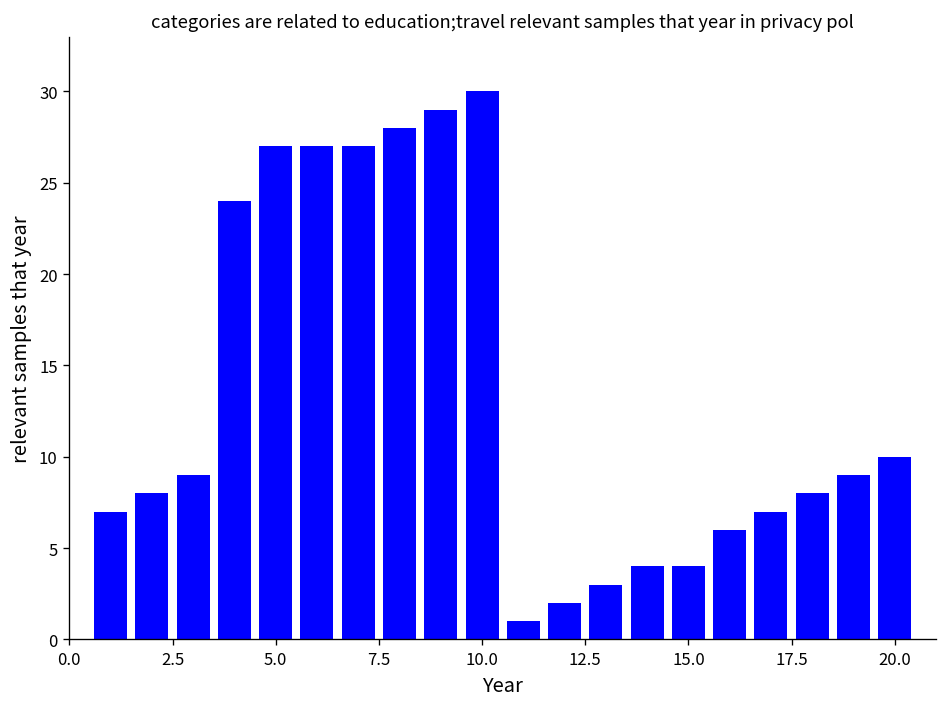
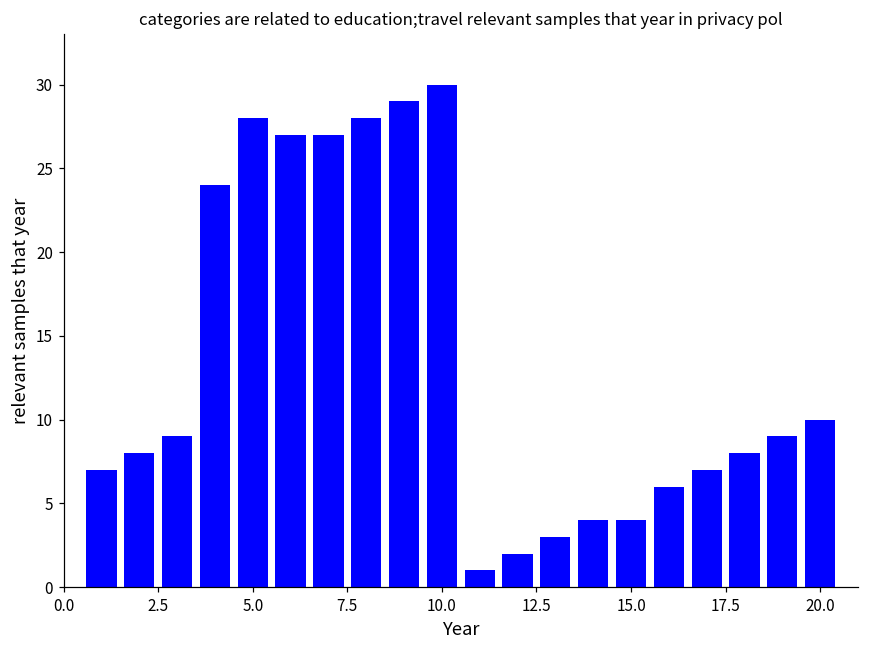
  {
-   "5.0": 27,
+   "5.0": 28,
    "10.0": 30,
    "15.0": 4,
    "20.0": 10
  }
